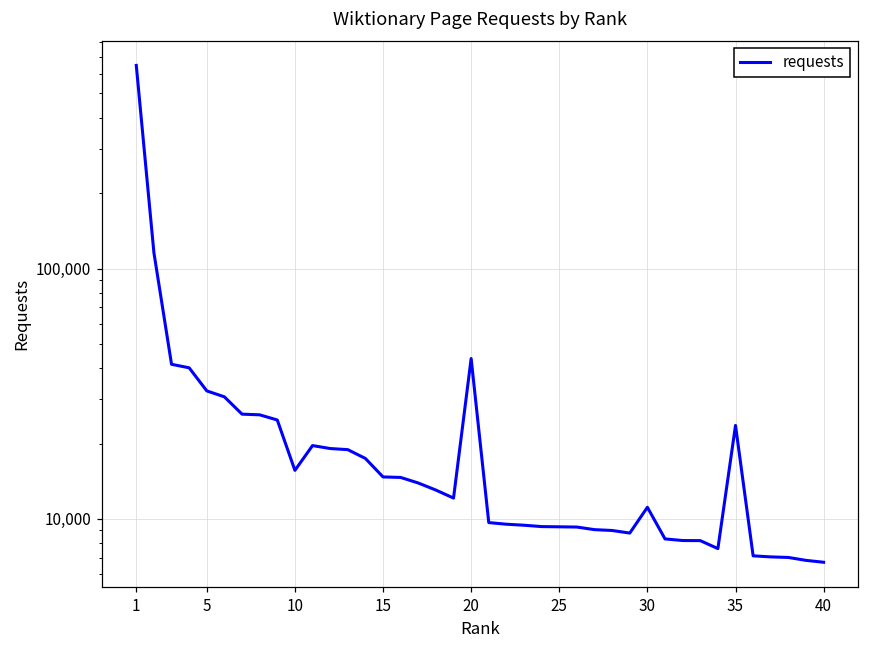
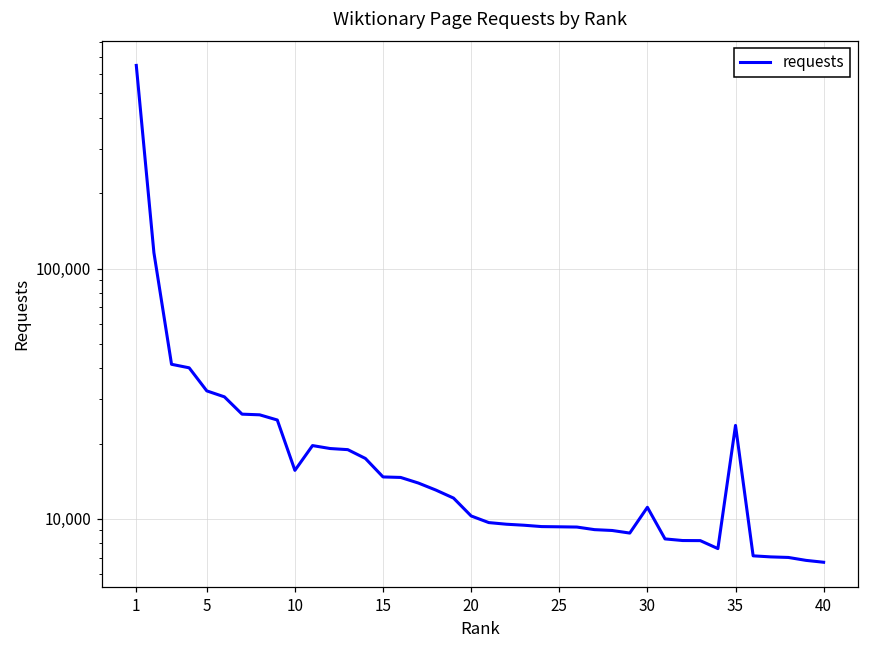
  {
    "1": "650,000",
    "5": "32,000",
    "10": "16,000",
    "15": "15,000",
-   "20": "44,000",
+   "20": "10,000",
    "25": "9,300",
    "30": "11,000",
    "35": "24,000",
    "40": "6,700"
  }
